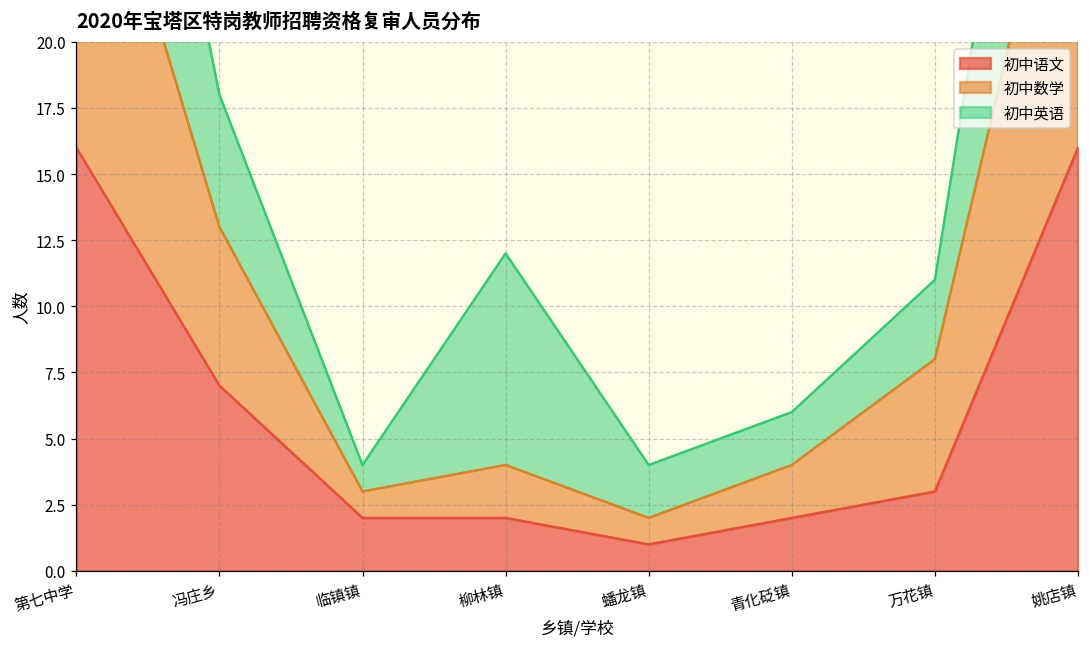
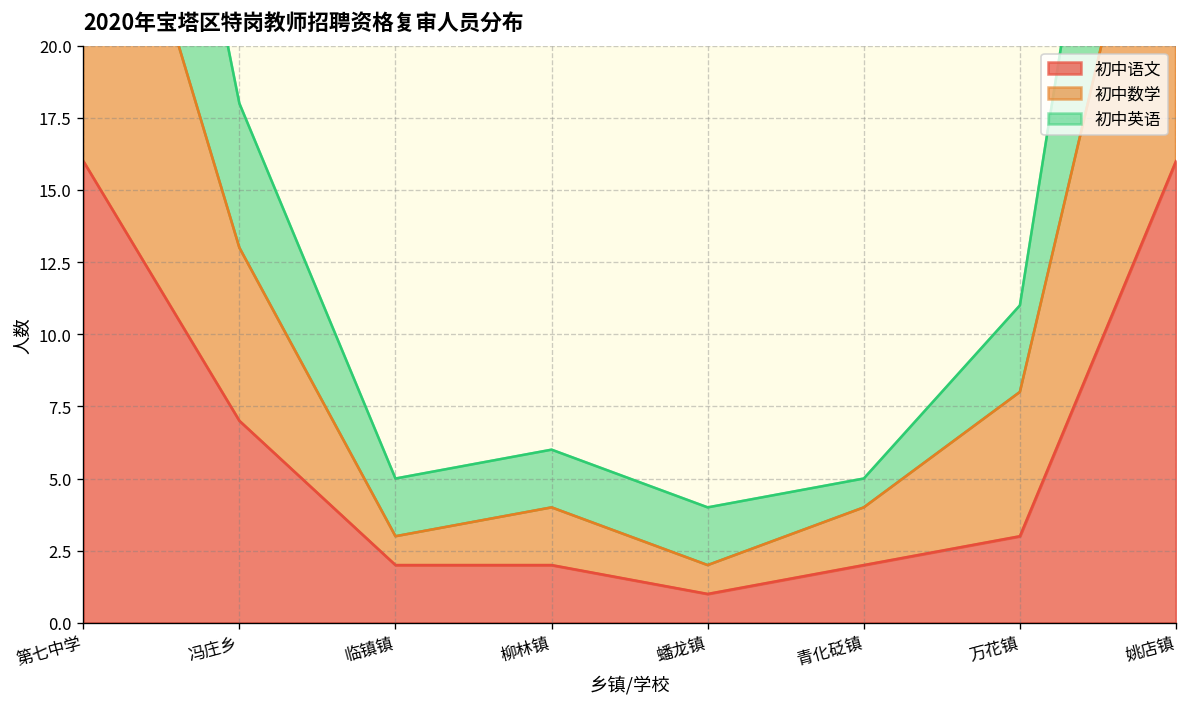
  {
    "初中英语": {
      "冯庄乡": 5,
-     "临镇镇": 1,
-     "柳林镇": 8,
+     "临镇镇": 2,
+     "柳林镇": 2,
      "蟠龙镇": 2,
-     "青化砭镇": 2,
+     "青化砭镇": 1,
      "万花镇": 3
    }
  }
